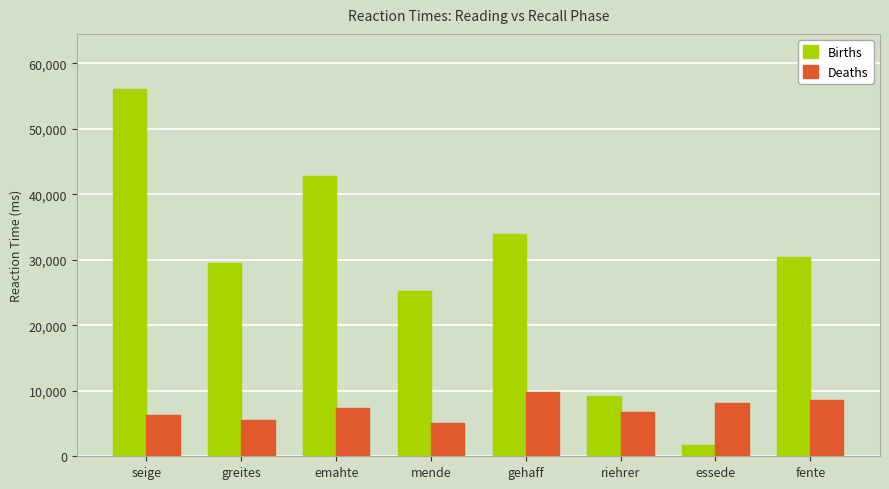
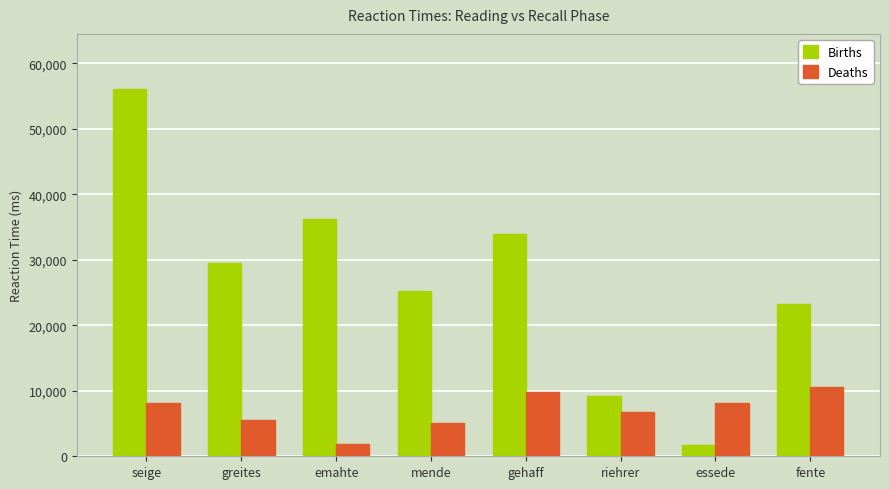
  {
    "Births": {
      "seige": "56,000",
      "greites": "29,000",
-     "emahte": "43,000",
+     "emahte": "36,000",
      "mende": "25,000",
      "gehaff": "34,000",
      "riehrer": "9,000",
      "essede": "2,000",
-     "fente": "30,000"
+     "fente": "23,000"
    },
    "Deaths": {
-     "seige": "6,000",
+     "seige": "8,000",
      "greites": "5,000",
-     "emahte": "7,000",
+     "emahte": "2,000",
      "mende": "5,000",
      "gehaff": "10,000",
      "riehrer": "7,000",
      "essede": "8,000",
-     "fente": "9,000"
+     "fente": "11,000"
    }
  }
